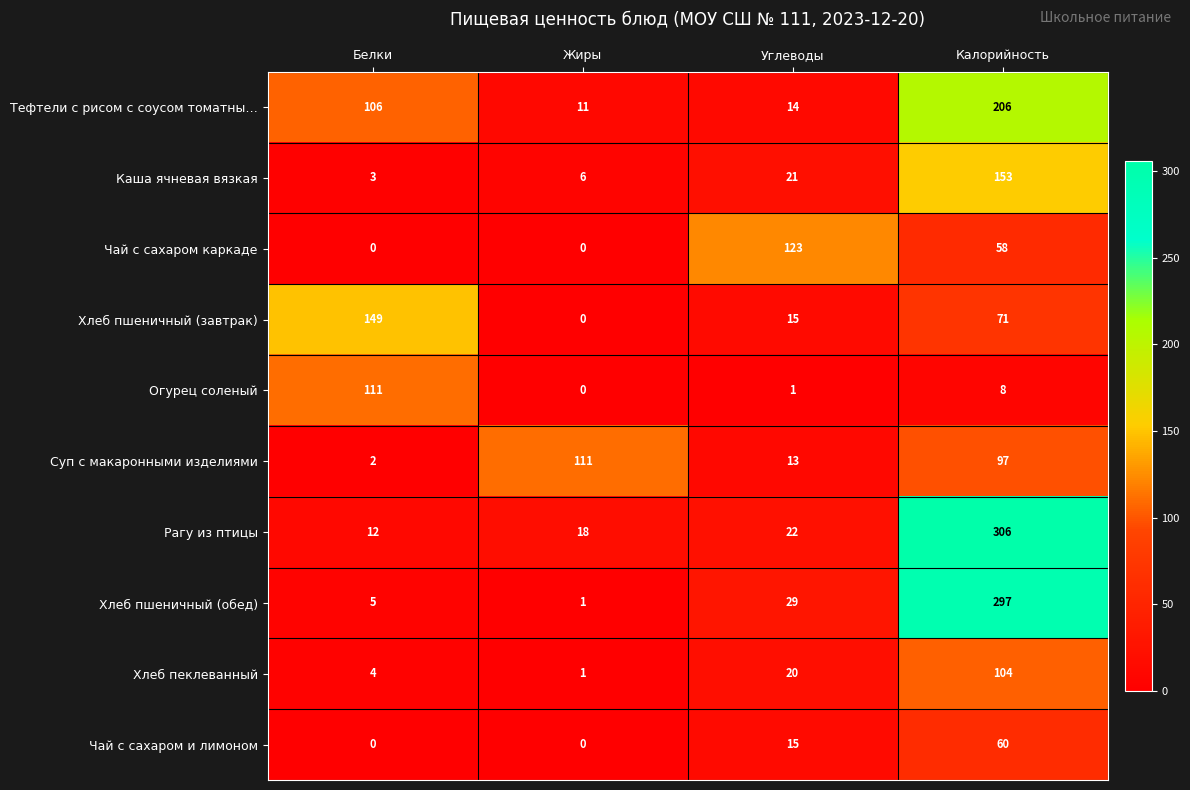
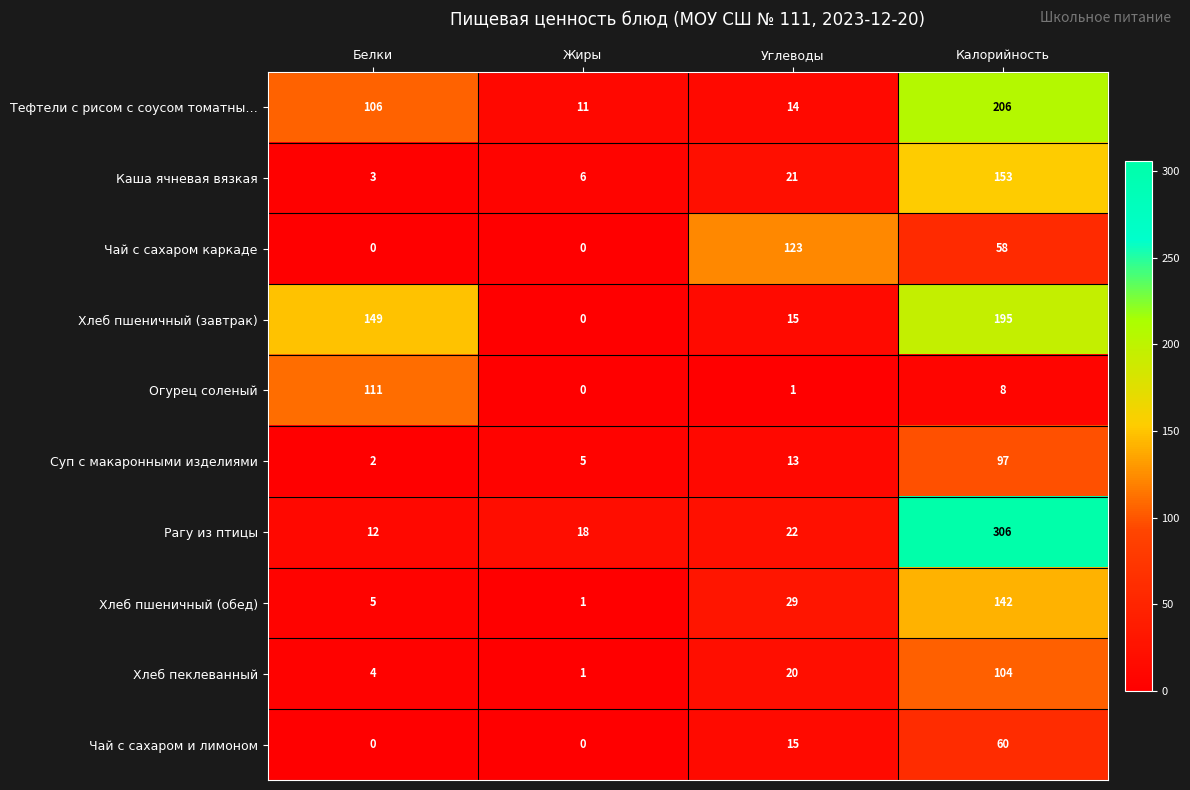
  {
    "Тефтели с рисом с соусом томатны…": {
      "Белки": 106,
      "Жиры": 11,
      "Углеводы": 14,
      "Калорийность": 206
    },
    "Каша ячневая вязкая": {
      "Белки": 3,
      "Жиры": 6,
      "Углеводы": 21,
      "Калорийность": 153
    },
    "Чай с сахаром каркаде": {
      "Белки": 0,
      "Жиры": 0,
      "Углеводы": 123,
      "Калорийность": 58
    },
    "Хлеб пшеничный (завтрак)": {
      "Белки": 149,
      "Жиры": 0,
      "Углеводы": 15,
-     "Калорийность": 71
+     "Калорийность": 195
    },
    "Огурец соленый": {
      "Белки": 111,
      "Жиры": 0,
      "Углеводы": 1,
      "Калорийность": 8
    },
    "Суп с макаронными изделиями": {
      "Белки": 2,
-     "Жиры": 111,
+     "Жиры": 5,
      "Углеводы": 13,
      "Калорийность": 97
    },
    "Рагу из птицы": {
      "Белки": 12,
      "Жиры": 18,
      "Углеводы": 22,
      "Калорийность": 306
    },
    "Хлеб пшеничный (обед)": {
      "Белки": 5,
      "Жиры": 1,
      "Углеводы": 29,
-     "Калорийность": 297
+     "Калорийность": 142
    },
    "Хлеб пеклеванный": {
      "Белки": 4,
      "Жиры": 1,
      "Углеводы": 20,
      "Калорийность": 104
    },
    "Чай с сахаром и лимоном": {
      "Белки": 0,
      "Жиры": 0,
      "Углеводы": 15,
      "Калорийность": 60
    }
  }
